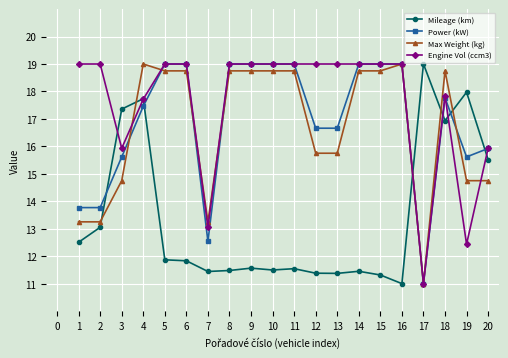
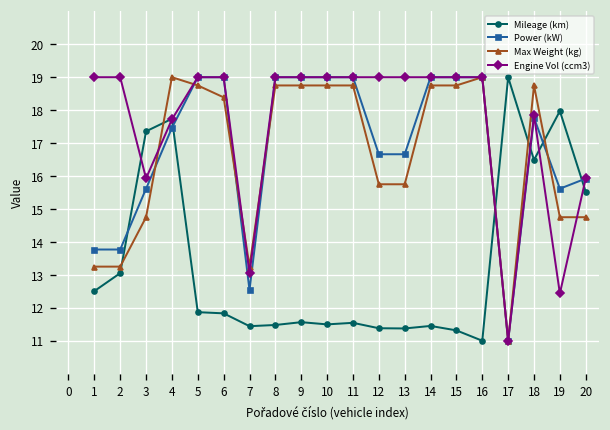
  {
    "Mileage (km)": {
      "1": 12.5,
      "2": 13.1,
      "3": 17.4,
      "5": 11.9,
      "6": 11.8,
      "7": 11.4,
      "8": 11.5,
      "9": 11.6,
      "10": 11.5,
      "11": 11.5,
      "12": 11.4,
      "13": 11.4,
      "14": 11.4,
      "15": 11.3,
      "16": 11.0,
      "17": 19.0,
-     "18": 16.9,
+     "18": 16.5,
      "19": 18.0,
      "20": 15.5
    },
    "Power (kW)": {
      "1": 13.8,
      "2": 13.8,
      "3": 15.6,
      "4": 17.5,
      "7": 12.5,
      "12": 16.7,
      "13": 16.7,
      "19": 15.6
    },
    "Max Weight (kg)": {
      "1": 13.3,
      "2": 13.3,
      "3": 14.8,
      "4": 19.0,
      "5": 18.8,
-     "6": 18.8,
+     "6": 18.4,
      "7": 13.3,
      "8": 18.8,
      "9": 18.8,
      "10": 18.8,
      "11": 18.8,
      "12": 15.8,
      "13": 15.8,
      "14": 18.8,
      "15": 18.8,
      "18": 18.8,
      "19": 14.8,
      "20": 14.8
    },
    "Engine Vol (ccm3)": {
      "1": 19.0,
      "2": 19.0,
      "3": 15.9,
      "7": 13.0,
      "12": 19.0,
      "13": 19.0,
      "19": 12.4
    }
  }
